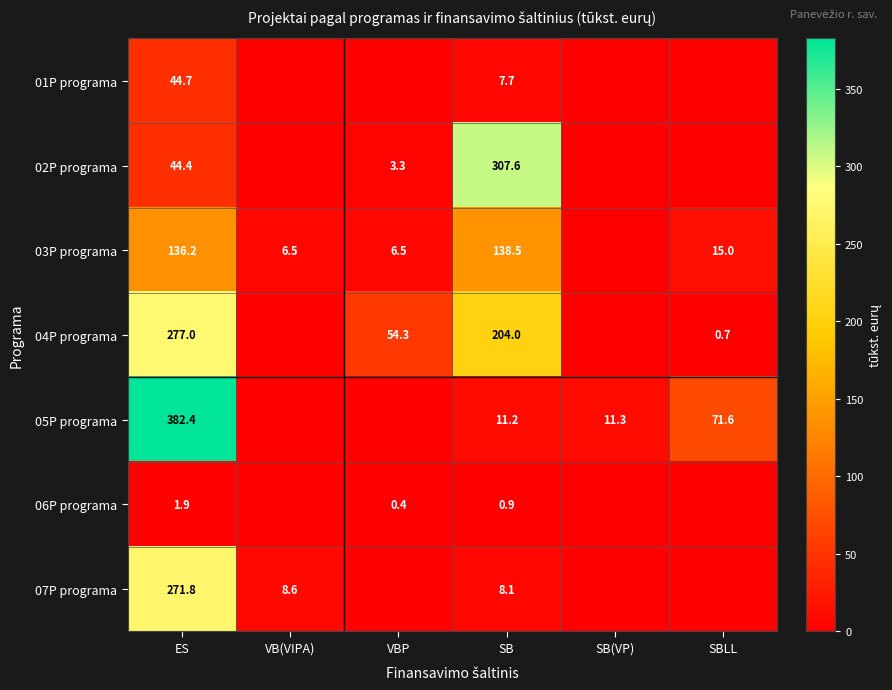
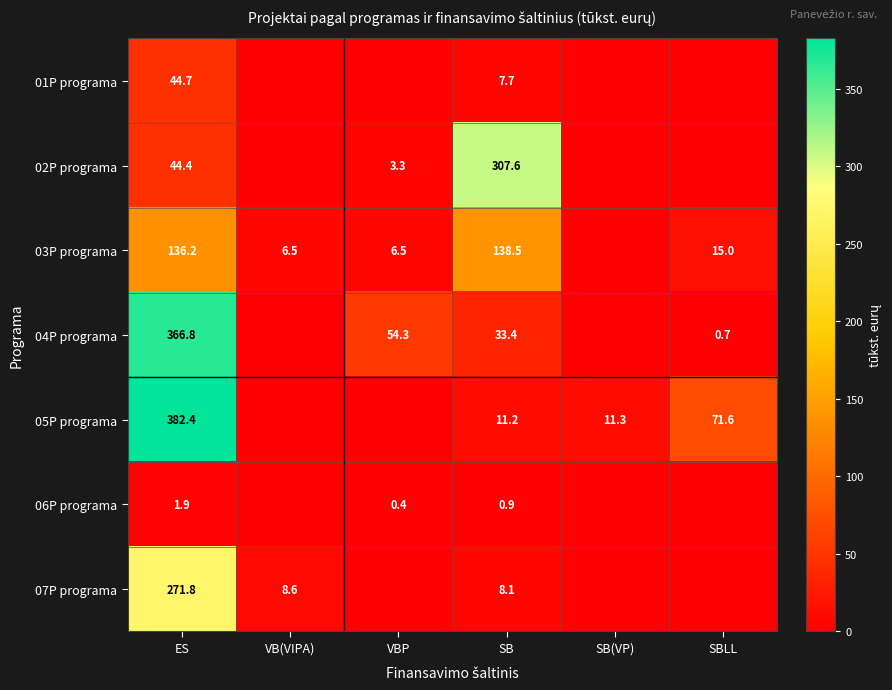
  {
    "01P programa": {
      "ES": 44.7,
      "SB": 7.7
    },
    "02P programa": {
      "ES": 44.4,
      "VBP": 3.3,
      "SB": 307.6
    },
    "03P programa": {
      "ES": 136.2,
      "VB(VIPA)": 6.5,
      "VBP": 6.5,
      "SB": 138.5,
      "SBLL": 15.0
    },
    "04P programa": {
-     "ES": 277.0,
+     "ES": 366.8,
      "VBP": 54.3,
-     "SB": 204.0,
+     "SB": 33.4,
      "SBLL": 0.7
    },
    "05P programa": {
      "ES": 382.4,
      "SB": 11.2,
      "SB(VP)": 11.3,
      "SBLL": 71.6
    },
    "06P programa": {
      "ES": 1.9,
      "VBP": 0.4,
      "SB": 0.9
    },
    "07P programa": {
      "ES": 271.8,
      "VB(VIPA)": 8.6,
      "SB": 8.1
    }
  }
